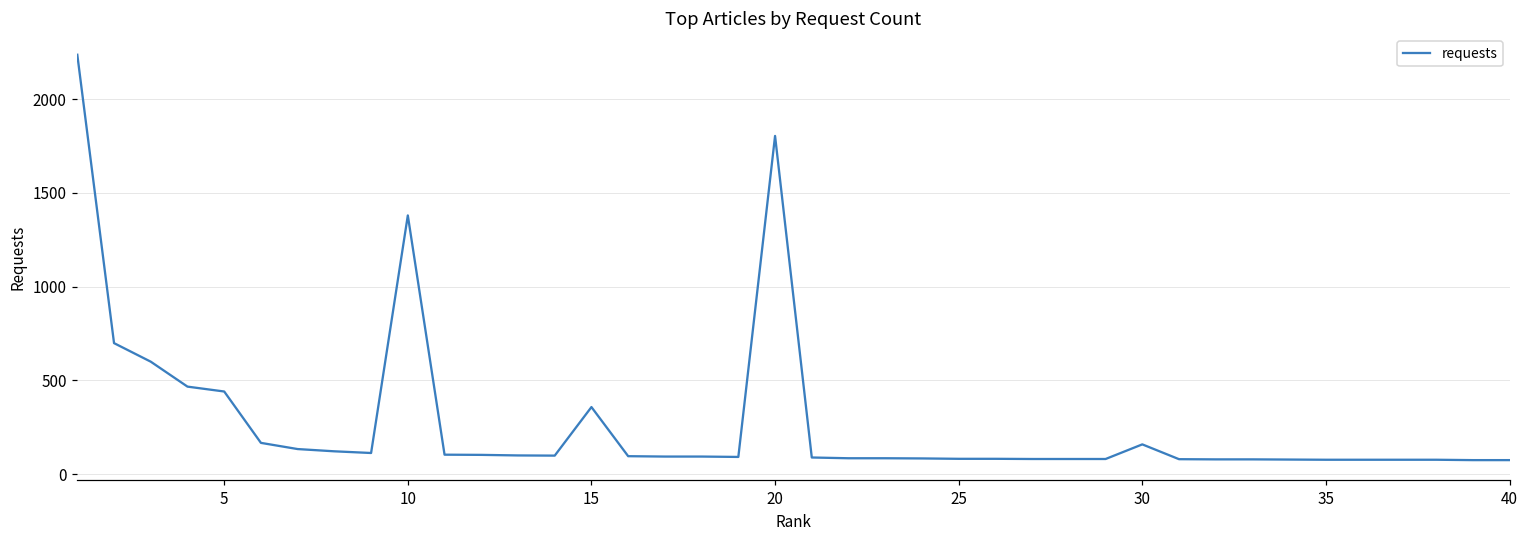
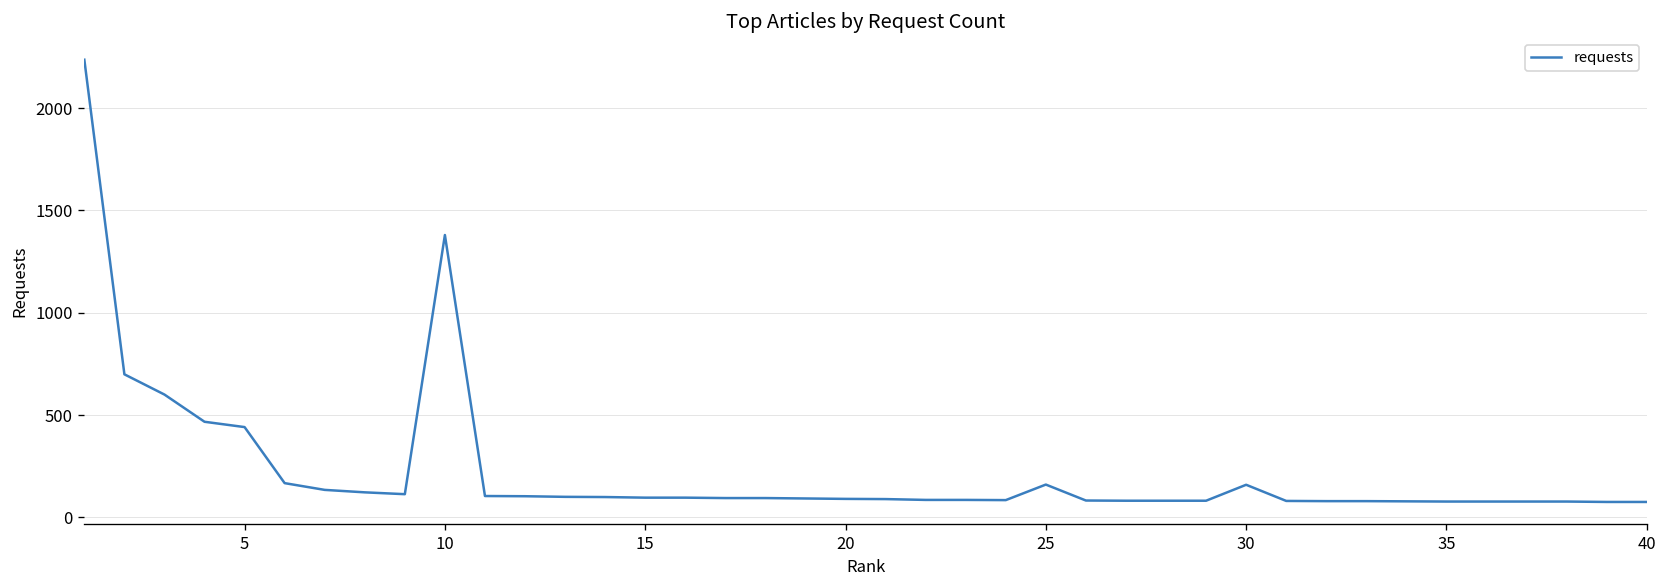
  {
    "5": 440,
    "10": 1380,
-   "15": 360,
-   "20": 1800,
-   "25": 80,
+   "15": 100,
+   "20": 90,
+   "25": 160,
    "30": 160,
    "35": 80,
    "40": 80
  }
